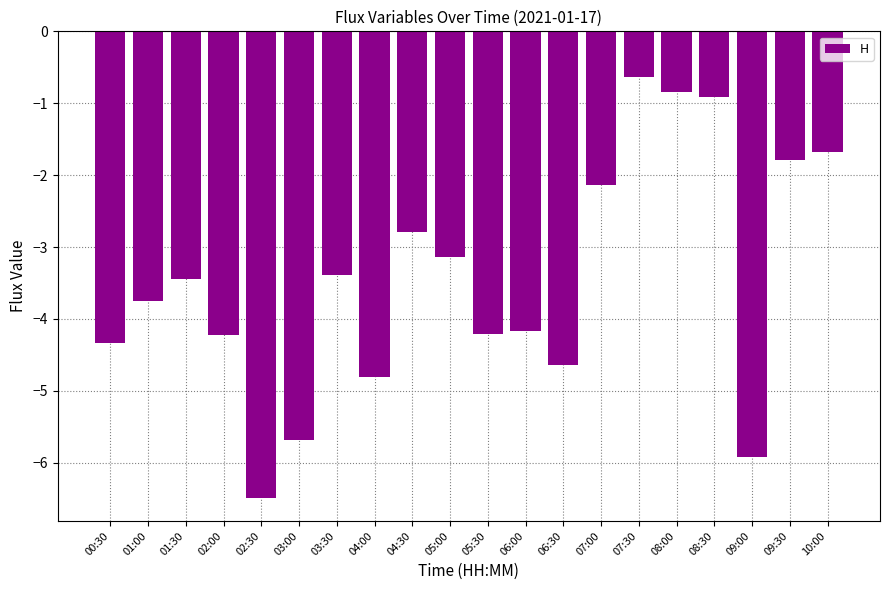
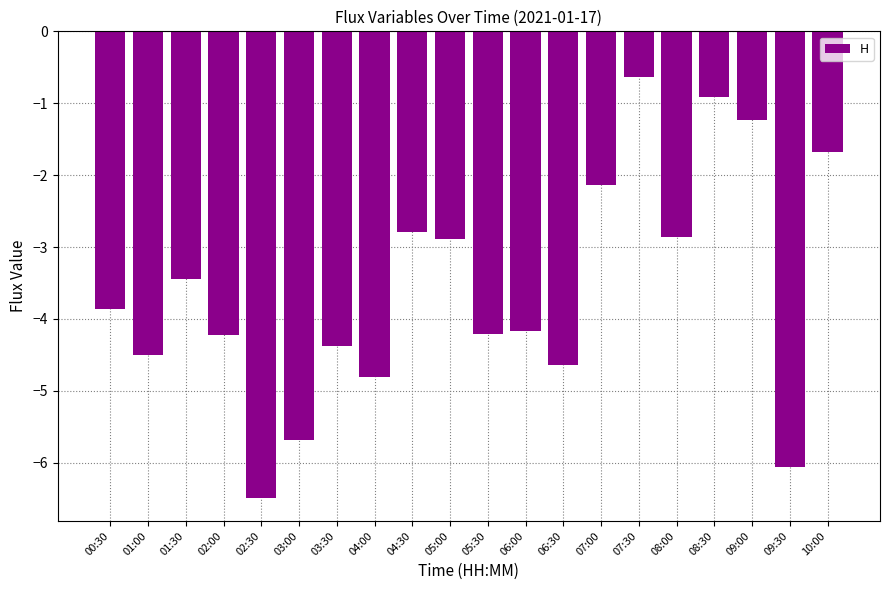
  {
-   "00:30": -4.3,
-   "01:00": -3.8,
+   "00:30": -3.9,
+   "01:00": -4.5,
    "01:30": -3.4,
    "02:00": -4.2,
    "02:30": -6.5,
    "03:00": -5.7,
-   "03:30": -3.4,
+   "03:30": -4.4,
    "04:00": -4.8,
    "04:30": -2.8,
-   "05:00": -3.1,
+   "05:00": -2.9,
    "05:30": -4.2,
    "06:00": -4.2,
    "06:30": -4.6,
    "07:00": -2.1,
    "07:30": -0.6,
-   "08:00": -0.8,
+   "08:00": -2.9,
    "08:30": -0.9,
-   "09:00": -5.9,
-   "09:30": -1.8,
+   "09:00": -1.2,
+   "09:30": -6.1,
    "10:00": -1.7
  }
